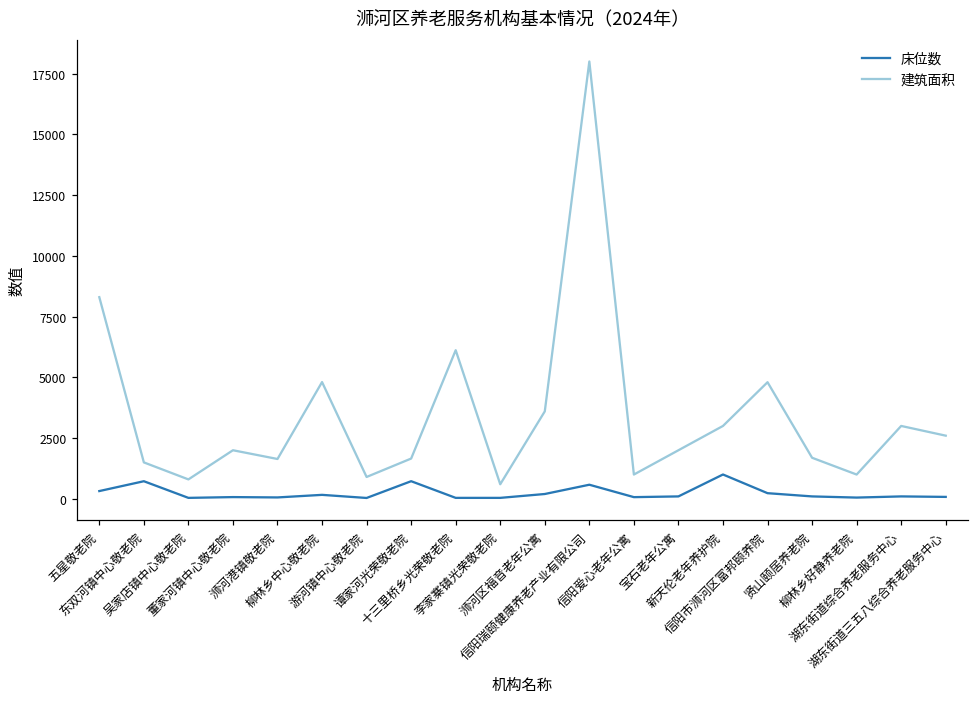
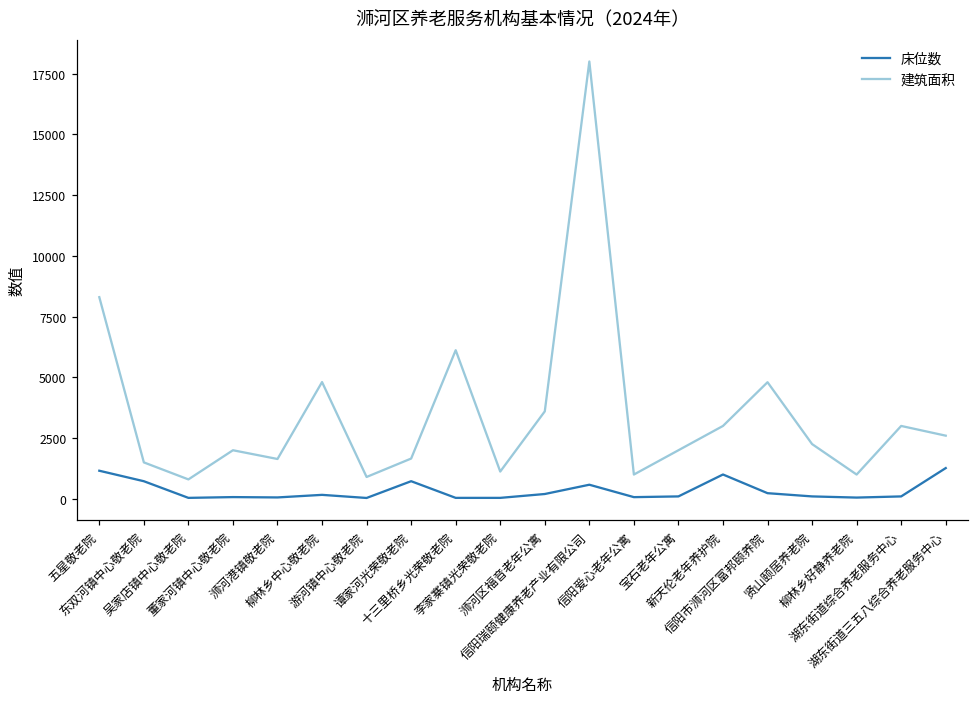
  {
    "床位数": {
-     "五星敬老院": 300,
+     "五星敬老院": 1200,
      "东双河镇中心敬老院": 700,
      "吴家店镇中心敬老院": 0,
      "董家河镇中心敬老院": 100,
      "浉河港镇敬老院": 100,
      "柳林乡中心敬老院": 200,
      "游河镇中心敬老院": 0,
      "谭家河光荣敬老院": 700,
      "十三里桥乡光荣敬老院": 0,
      "李家寨镇光荣敬老院": 0,
      "浉河区福音老年公寓": 200,
      "信阳瑞颐健康养老产业有限公司": 600,
      "信阳爱心老年公寓": 100,
      "宝石老年公寓": 100,
      "新天伦老年养护院": 1000,
      "信阳市浉河区富邦颐养院": 200,
      "贤山颐居养老院": 100,
      "柳林乡好静养老院": 100,
      "湖东街道综合养老服务中心": 100,
-     "湖东街道三五八综合养老服务中心": 100
+     "湖东街道三五八综合养老服务中心": 1300
    },
    "建筑面积": {
      "五星敬老院": 8300,
      "东双河镇中心敬老院": 1500,
      "吴家店镇中心敬老院": 800,
      "董家河镇中心敬老院": 2000,
      "浉河港镇敬老院": 1600,
      "柳林乡中心敬老院": 4800,
      "游河镇中心敬老院": 900,
      "谭家河光荣敬老院": 1700,
      "十三里桥乡光荣敬老院": 6100,
-     "李家寨镇光荣敬老院": 600,
+     "李家寨镇光荣敬老院": 1100,
      "浉河区福音老年公寓": 3600,
      "信阳瑞颐健康养老产业有限公司": 18000,
      "信阳爱心老年公寓": 1000,
      "宝石老年公寓": 2000,
      "新天伦老年养护院": 3000,
      "信阳市浉河区富邦颐养院": 4800,
-     "贤山颐居养老院": 1700,
+     "贤山颐居养老院": 2300,
      "柳林乡好静养老院": 1000,
      "湖东街道综合养老服务中心": 3000,
      "湖东街道三五八综合养老服务中心": 2600
    }
  }
